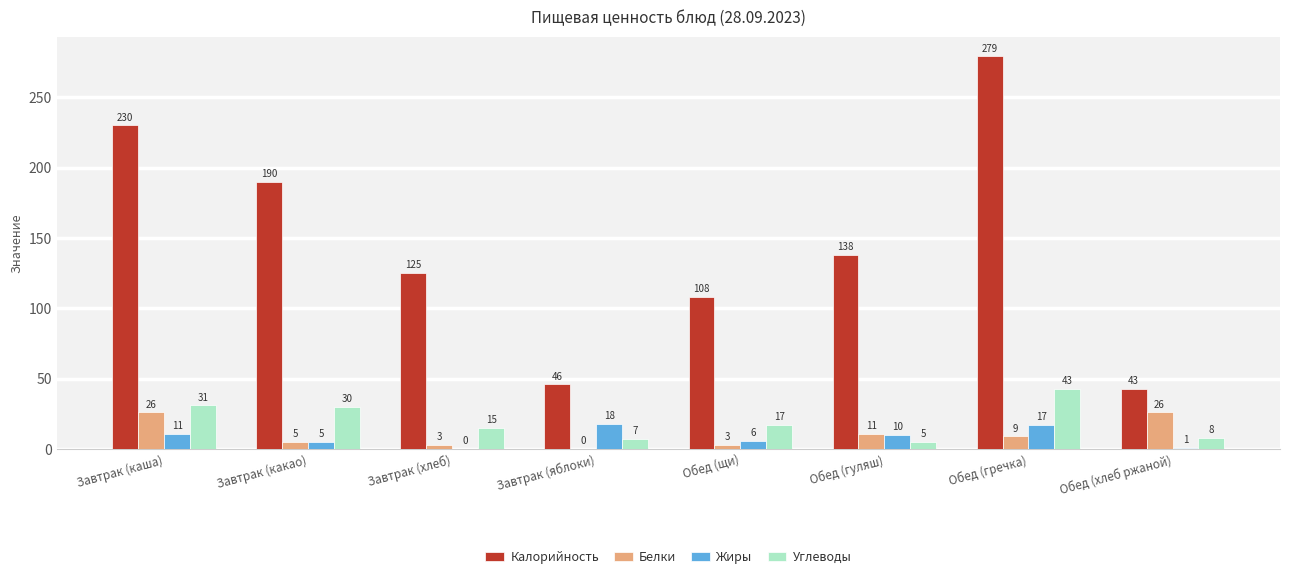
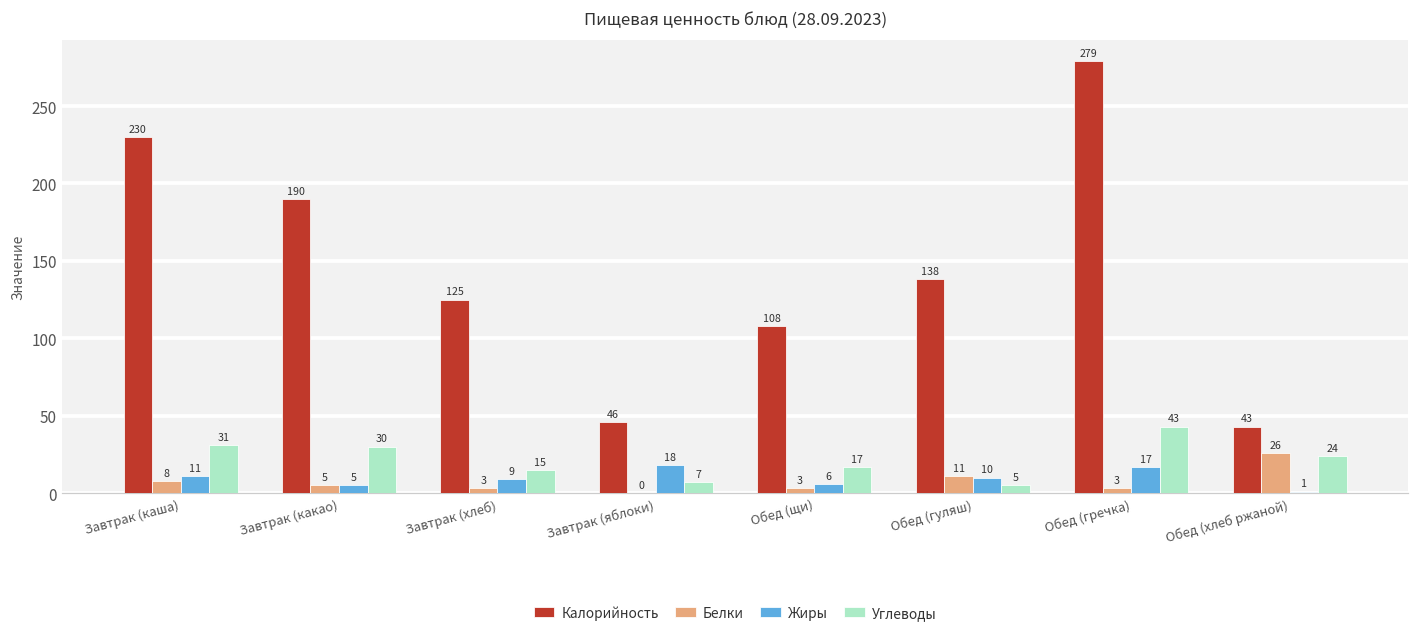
  {
    "Калорийность": {
      "Завтрак (каша)": 230,
      "Завтрак (какао)": 190,
      "Завтрак (хлеб)": 125,
      "Завтрак (яблоки)": 46,
      "Обед (щи)": 108,
      "Обед (гуляш)": 138,
      "Обед (гречка)": 279,
      "Обед (хлеб ржаной)": 43
    },
    "Белки": {
-     "Завтрак (каша)": 26,
+     "Завтрак (каша)": 8,
      "Завтрак (какао)": 5,
      "Завтрак (хлеб)": 3,
      "Завтрак (яблоки)": 0,
      "Обед (щи)": 3,
      "Обед (гуляш)": 11,
-     "Обед (гречка)": 9,
+     "Обед (гречка)": 3,
      "Обед (хлеб ржаной)": 26
    },
    "Жиры": {
      "Завтрак (каша)": 11,
      "Завтрак (какао)": 5,
-     "Завтрак (хлеб)": 0,
+     "Завтрак (хлеб)": 9,
      "Завтрак (яблоки)": 18,
      "Обед (щи)": 6,
      "Обед (гуляш)": 10,
      "Обед (гречка)": 17,
      "Обед (хлеб ржаной)": 1
    },
    "Углеводы": {
      "Завтрак (каша)": 31,
      "Завтрак (какао)": 30,
      "Завтрак (хлеб)": 15,
      "Завтрак (яблоки)": 7,
      "Обед (щи)": 17,
      "Обед (гуляш)": 5,
      "Обед (гречка)": 43,
-     "Обед (хлеб ржаной)": 8
+     "Обед (хлеб ржаной)": 24
    }
  }
